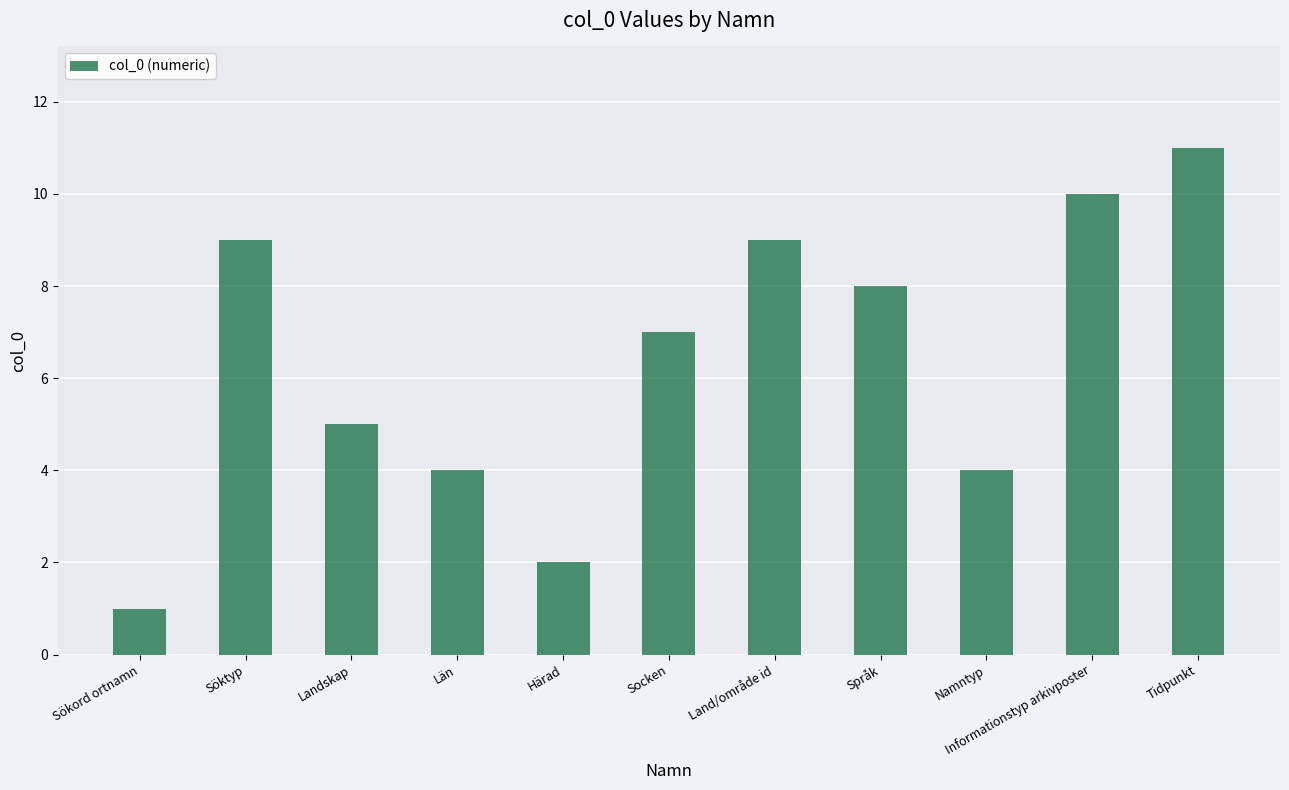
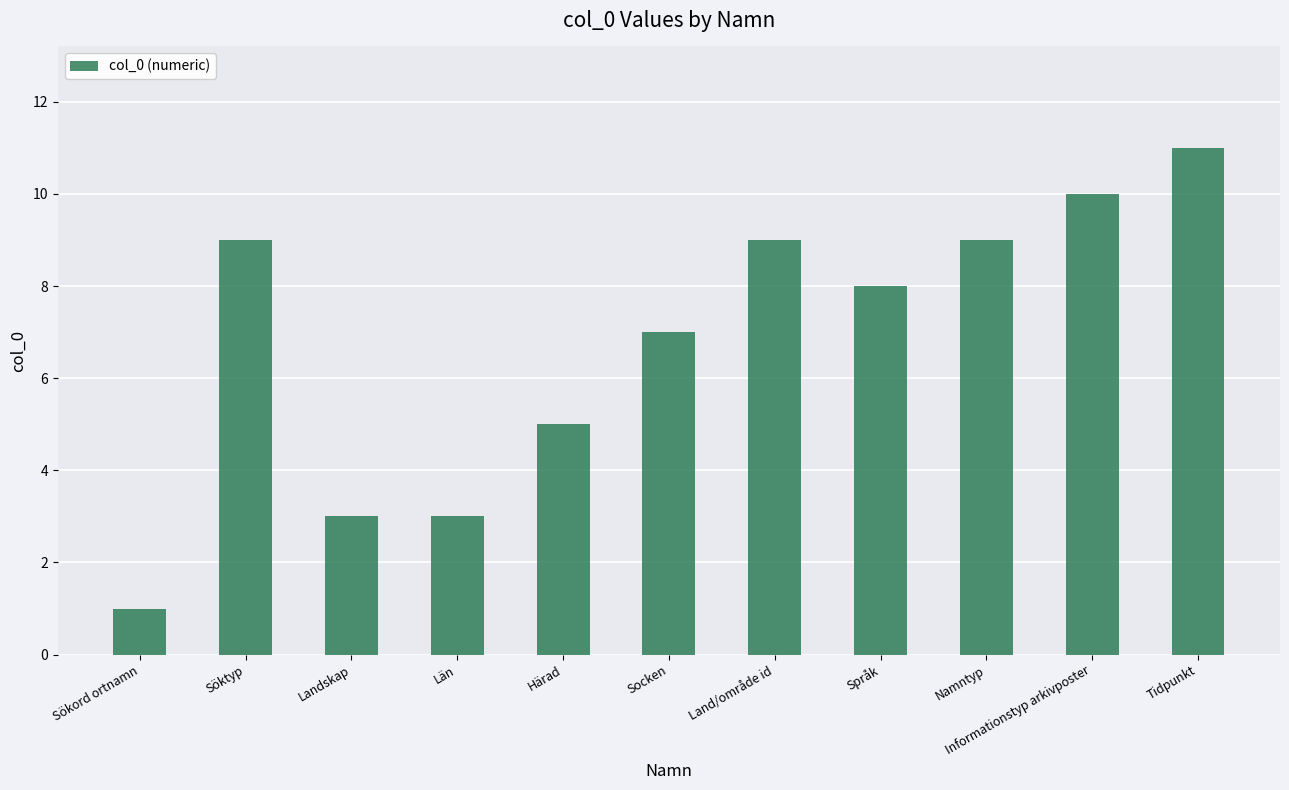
  {
    "Sökord ortnamn": 1,
    "Söktyp": 9,
-   "Landskap": 5,
-   "Län": 4,
-   "Härad": 2,
+   "Landskap": 3,
+   "Län": 3,
+   "Härad": 5,
    "Socken": 7,
    "Land/område id": 9,
    "Språk": 8,
-   "Namntyp": 4,
+   "Namntyp": 9,
    "Informationstyp arkivposter": 10,
    "Tidpunkt": 11
  }
